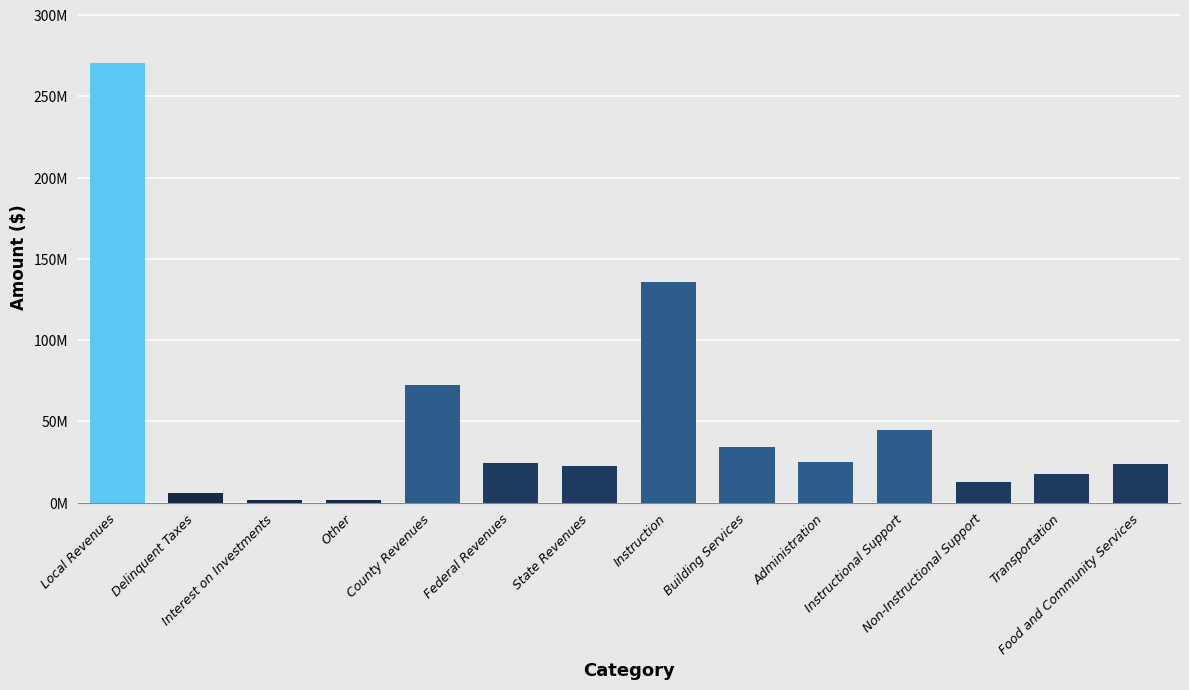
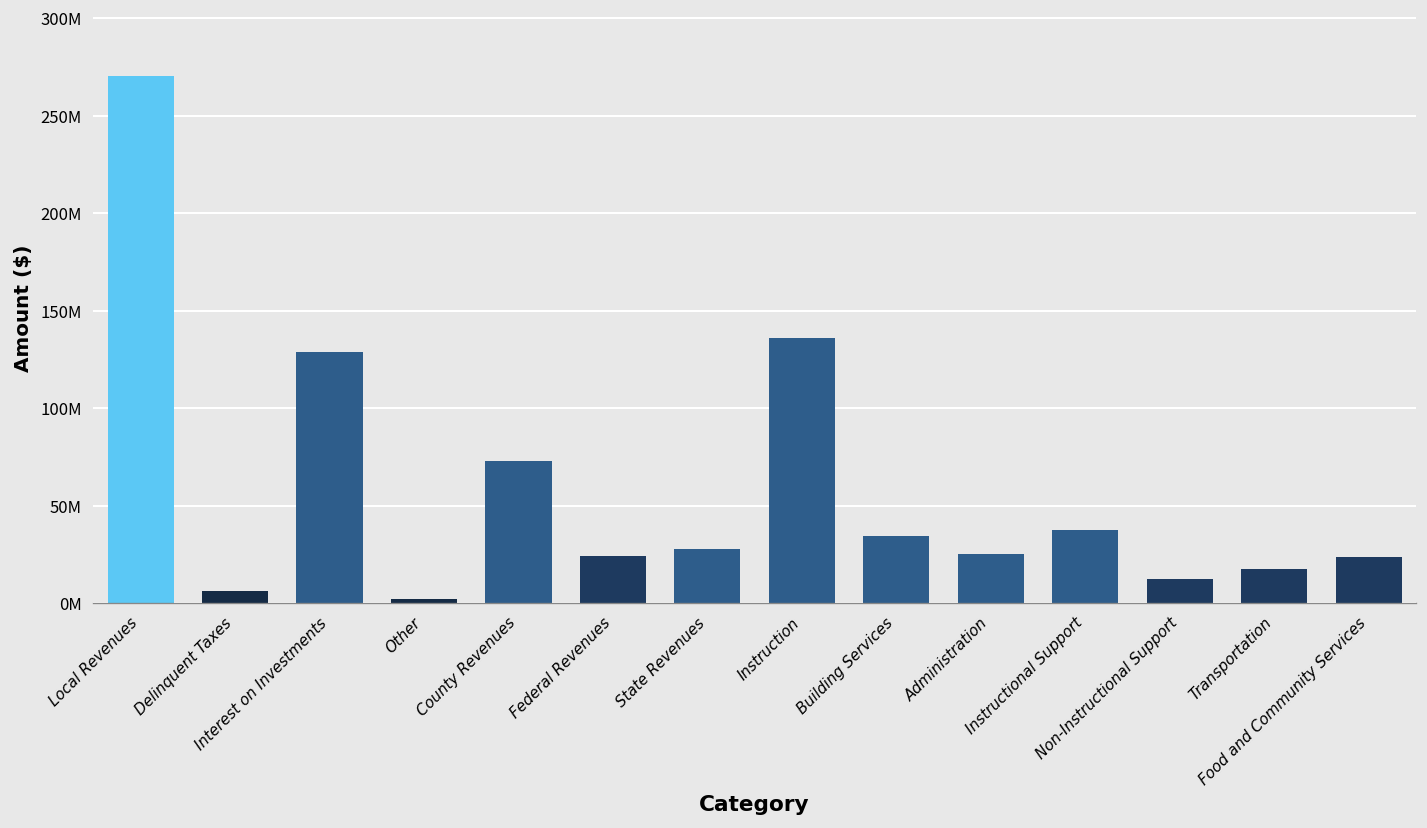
  {
    "Local Revenues": 270000000,
    "Delinquent Taxes": 6000000,
-   "Interest on Investments": 1000000,
+   "Interest on Investments": 129000000,
    "Other": 2000000,
    "County Revenues": 73000000,
    "Federal Revenues": 24000000,
-   "State Revenues": 23000000,
+   "State Revenues": 28000000,
    "Instruction": 136000000,
    "Building Services": 35000000,
    "Administration": 25000000,
-   "Instructional Support": 45000000,
+   "Instructional Support": 38000000,
    "Non-Instructional Support": 13000000,
    "Transportation": 18000000,
    "Food and Community Services": 24000000
  }
